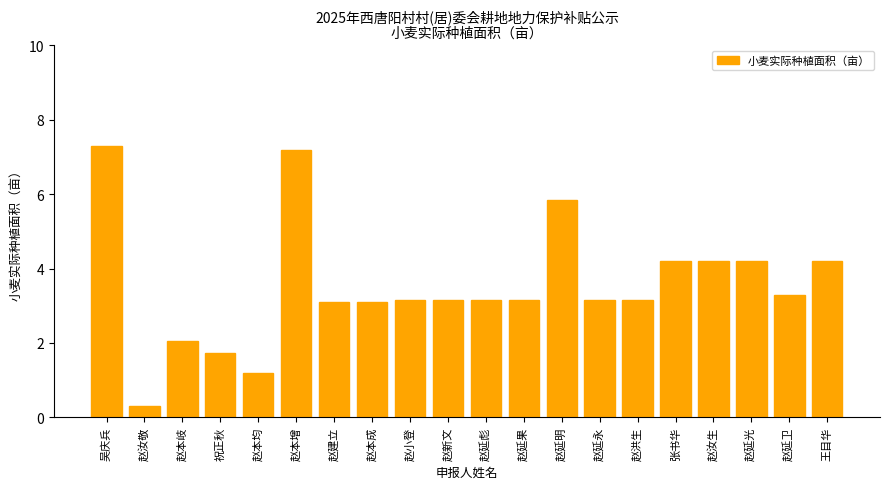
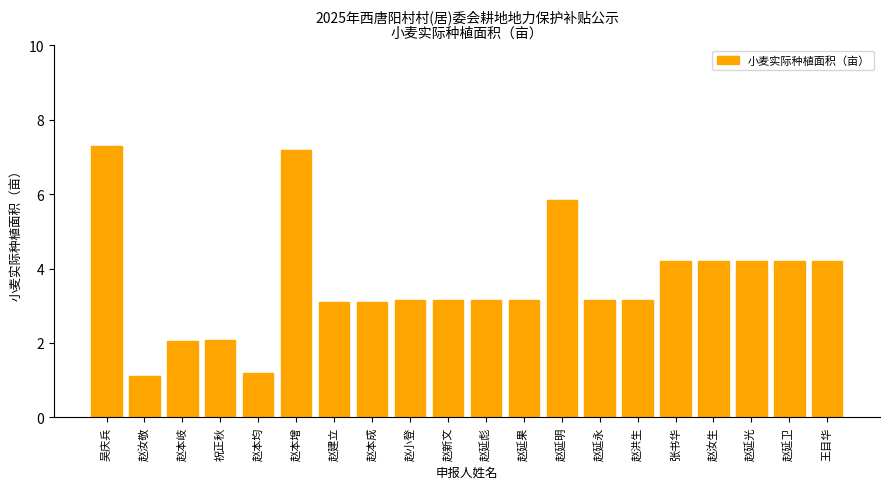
  {
    "吴庆兵": 7.3,
-   "赵汝敬": 0.3,
+   "赵汝敬": 1.1,
    "赵本岐": 2.1,
-   "祝正秋": 1.7,
+   "祝正秋": 2.1,
    "赵本均": 1.2,
    "赵本增": 7.2,
    "赵建立": 3.1,
    "赵本成": 3.1,
    "赵小登": 3.2,
    "赵新文": 3.2,
    "赵延彪": 3.2,
    "赵延果": 3.2,
    "赵延明": 5.9,
    "赵延永": 3.2,
    "赵洪生": 3.2,
    "张书华": 4.2,
    "赵汝生": 4.2,
    "赵延光": 4.2,
-   "赵延卫": 3.3,
+   "赵延卫": 4.2,
    "王目华": 4.2
  }
